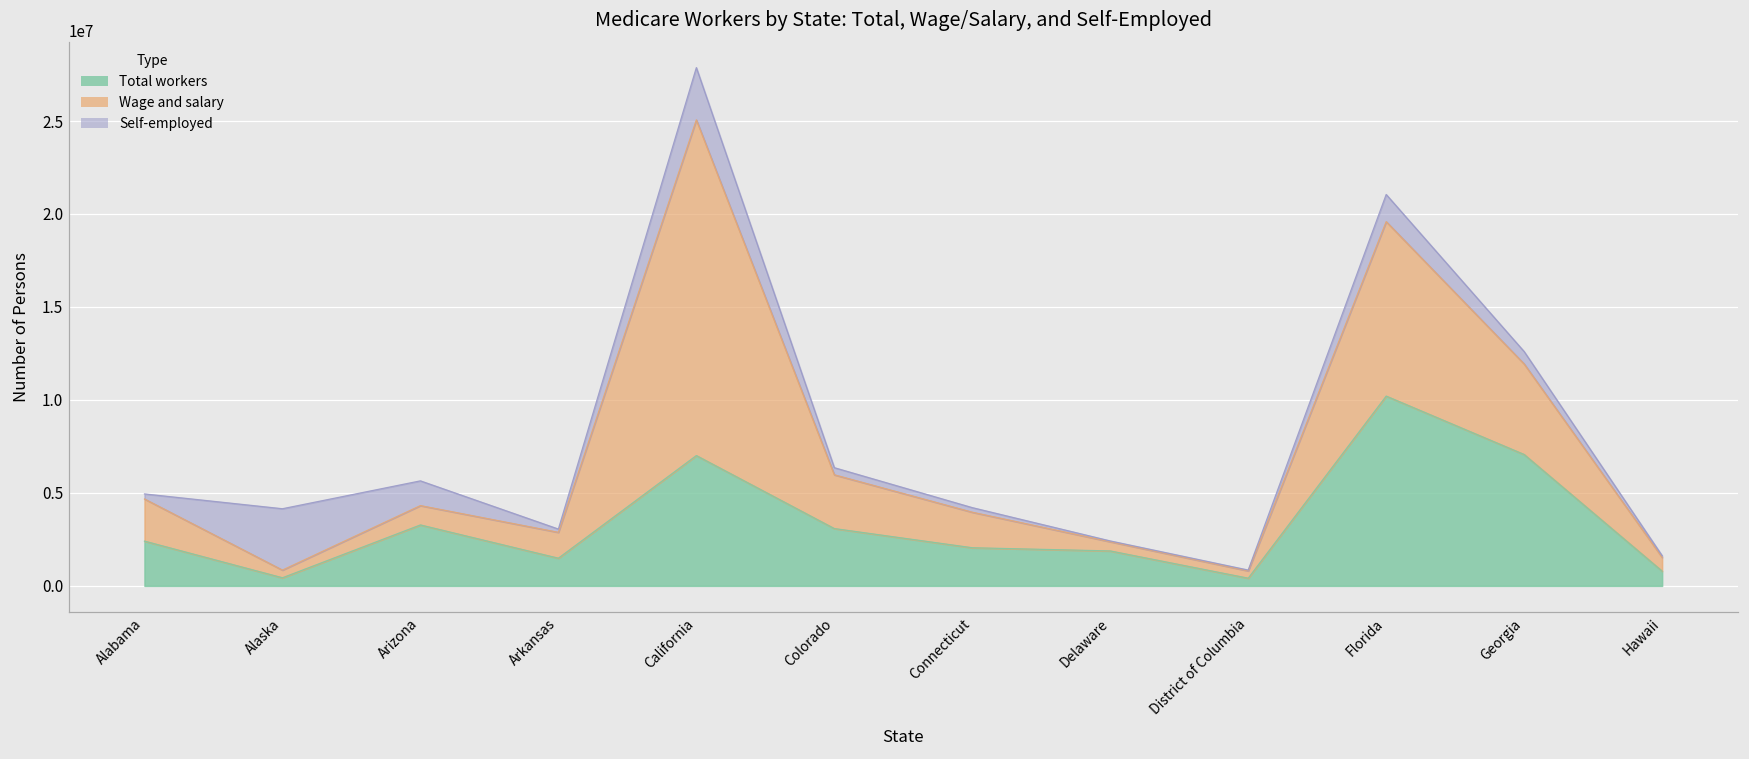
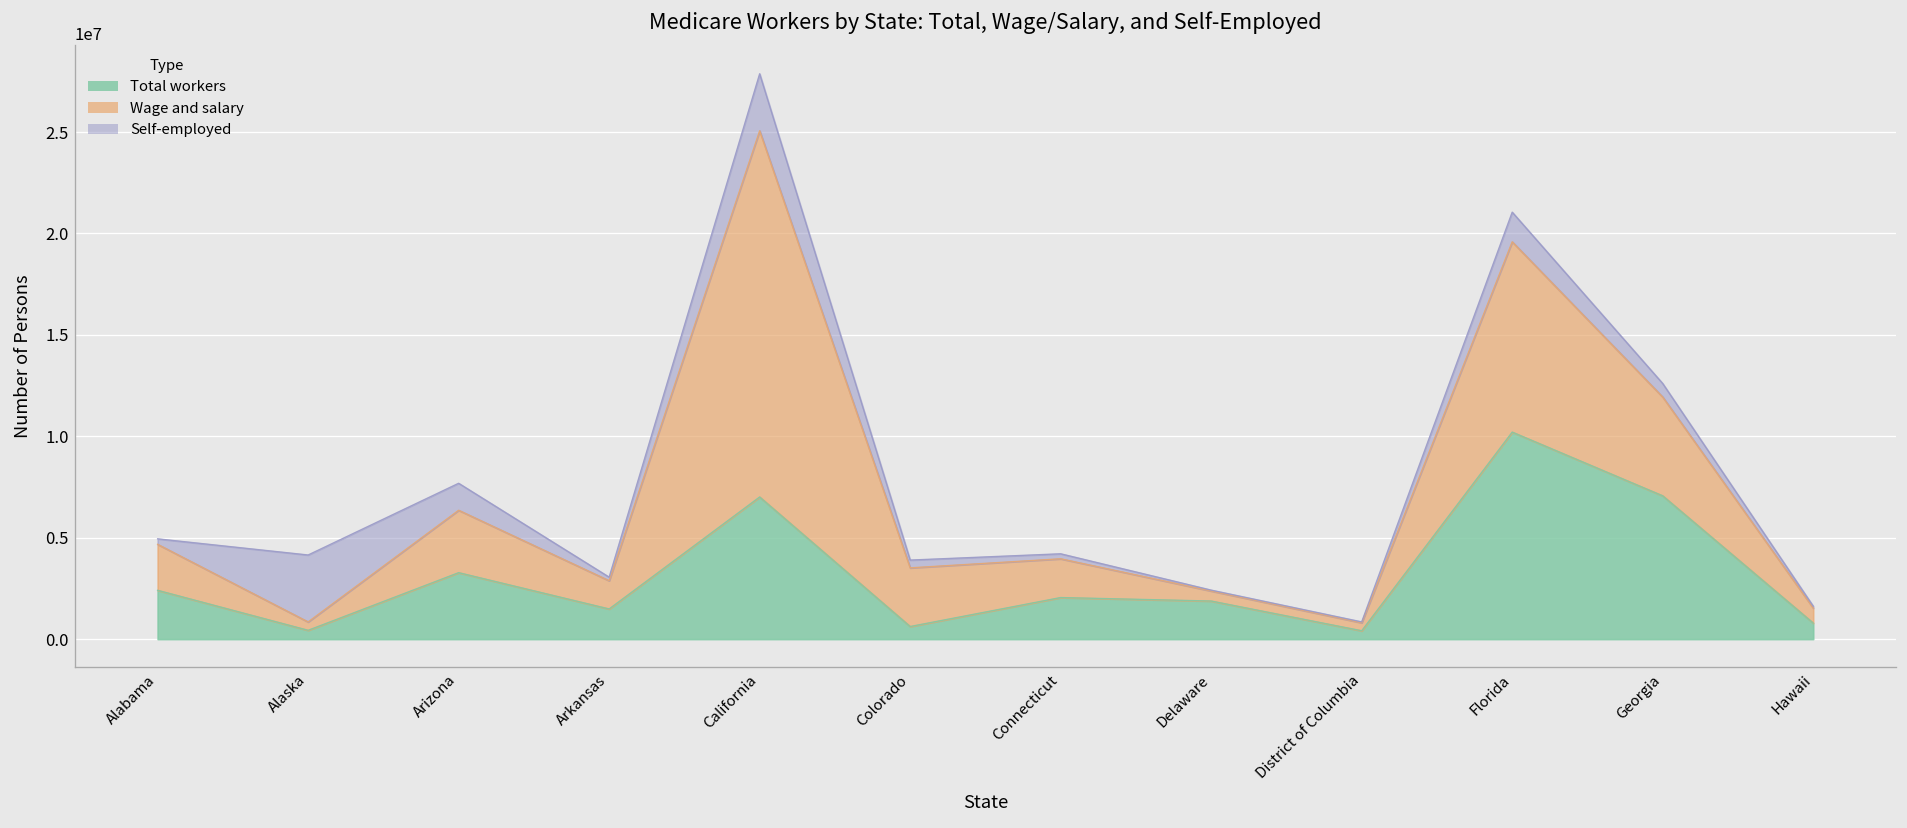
  {
    "Total workers": {
      "Alabama": 2400000,
      "Alaska": 400000,
      "Arizona": 3300000,
      "Arkansas": 1500000,
      "California": 7000000,
-     "Colorado": 3100000,
+     "Colorado": 600000,
      "Connecticut": 2100000,
      "Delaware": 1900000,
      "District of Columbia": 400000,
      "Florida": 10200000,
      "Georgia": 7100000,
      "Hawaii": 800000
    },
    "Wage and salary": {
      "Alabama": 2300000,
      "Alaska": 400000,
-     "Arizona": 1000000,
+     "Arizona": 3100000,
      "Arkansas": 1400000,
      "California": 18100000,
      "Colorado": 2900000,
      "Connecticut": 1900000,
      "Florida": 9400000,
      "Georgia": 4900000
    },
    "Self-employed": {
      "Alabama": 300000,
      "Alaska": 3300000,
      "Arizona": 1300000,
      "Arkansas": 200000,
      "California": 2800000,
      "Colorado": 400000,
      "Connecticut": 200000,
      "Florida": 1500000,
      "Georgia": 700000
    }
  }
